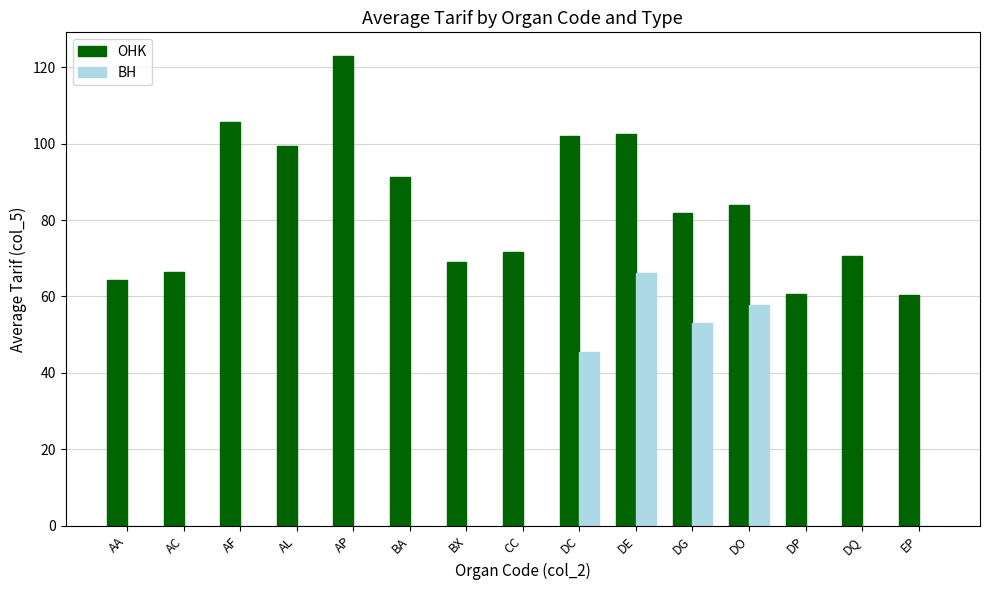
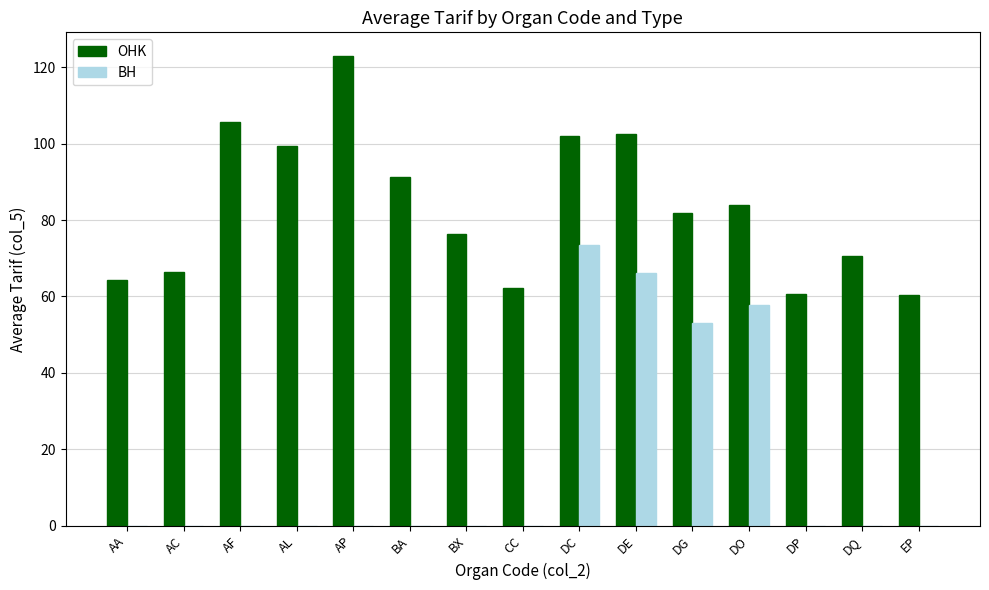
  {
    "OHK": {
      "AA": 64,
      "AC": 66,
      "AF": 106,
      "AL": 99,
      "AP": 123,
      "BA": 91,
-     "BX": 69,
-     "CC": 72,
+     "BX": 76,
+     "CC": 62,
      "DC": 102,
      "DE": 103,
      "DG": 82,
      "DO": 84,
      "DP": 61,
      "DQ": 71,
      "EP": 60
    },
    "BH": {
      "AA": 0,
      "AC": 0,
      "AF": 0,
      "AL": 0,
      "AP": 0,
      "BA": 0,
      "BX": 0,
      "CC": 0,
-     "DC": 46,
+     "DC": 73,
      "DE": 66,
      "DG": 53,
      "DO": 58,
      "DP": 0,
      "DQ": 0,
      "EP": 0
    }
  }
